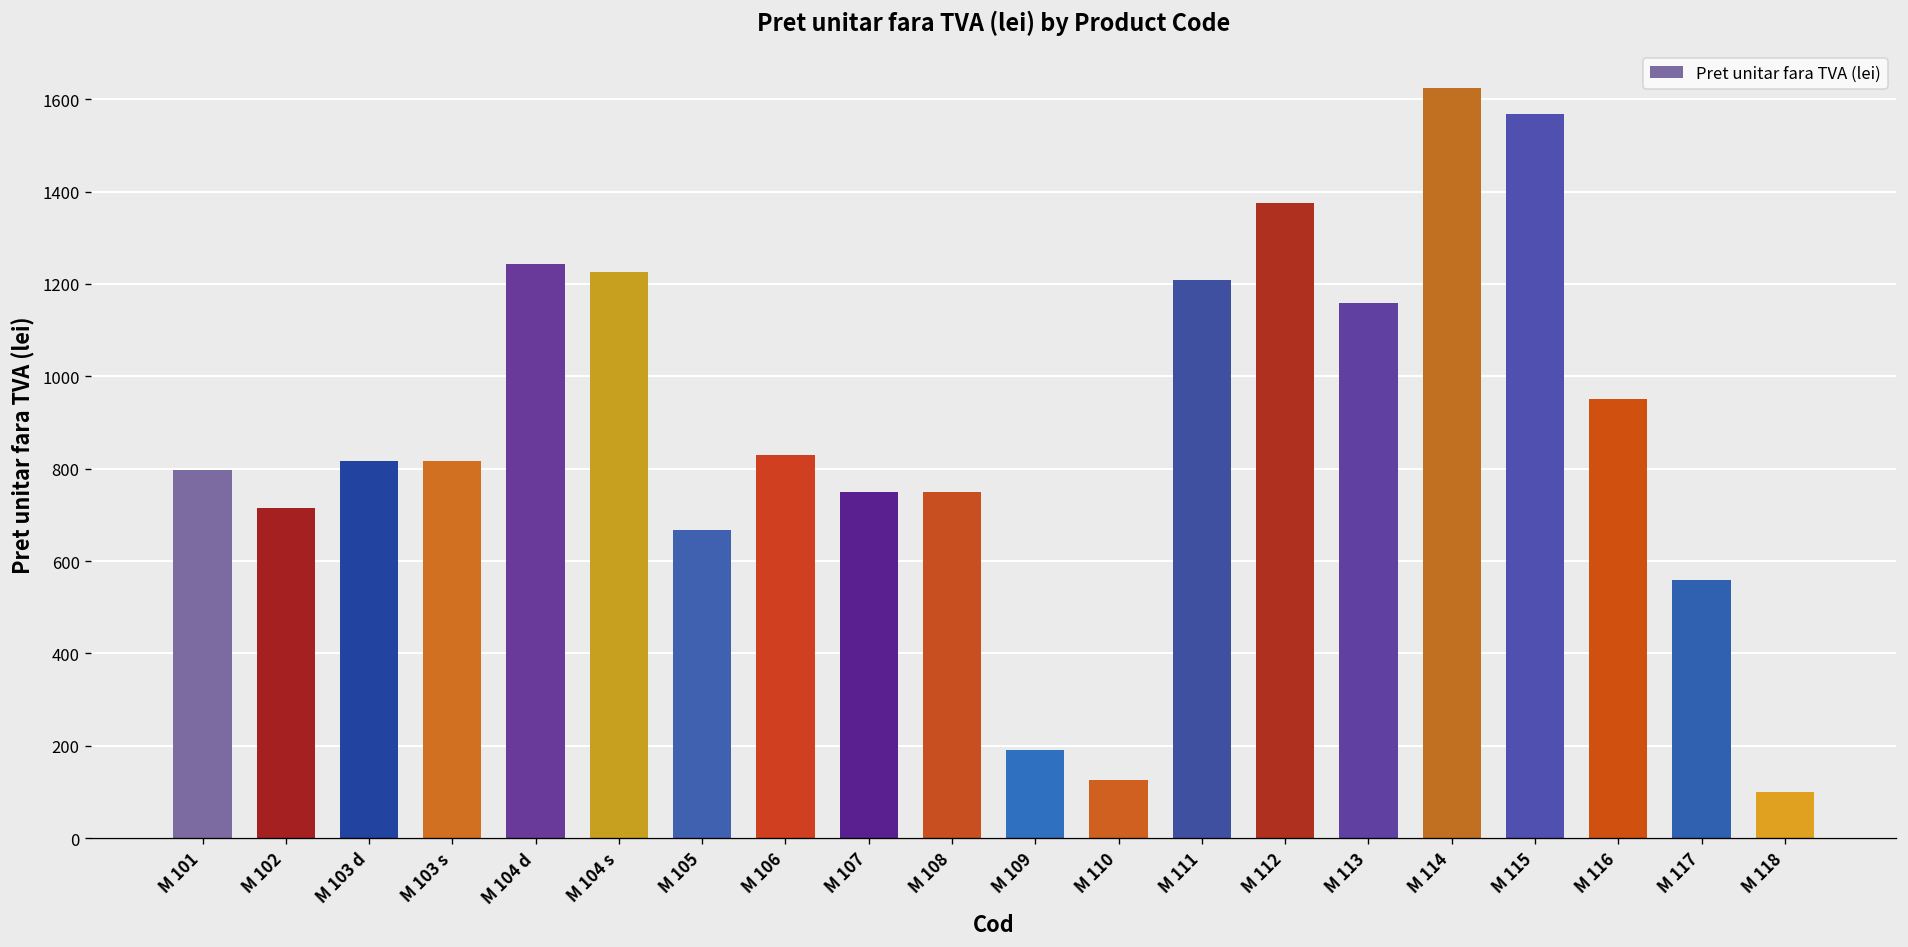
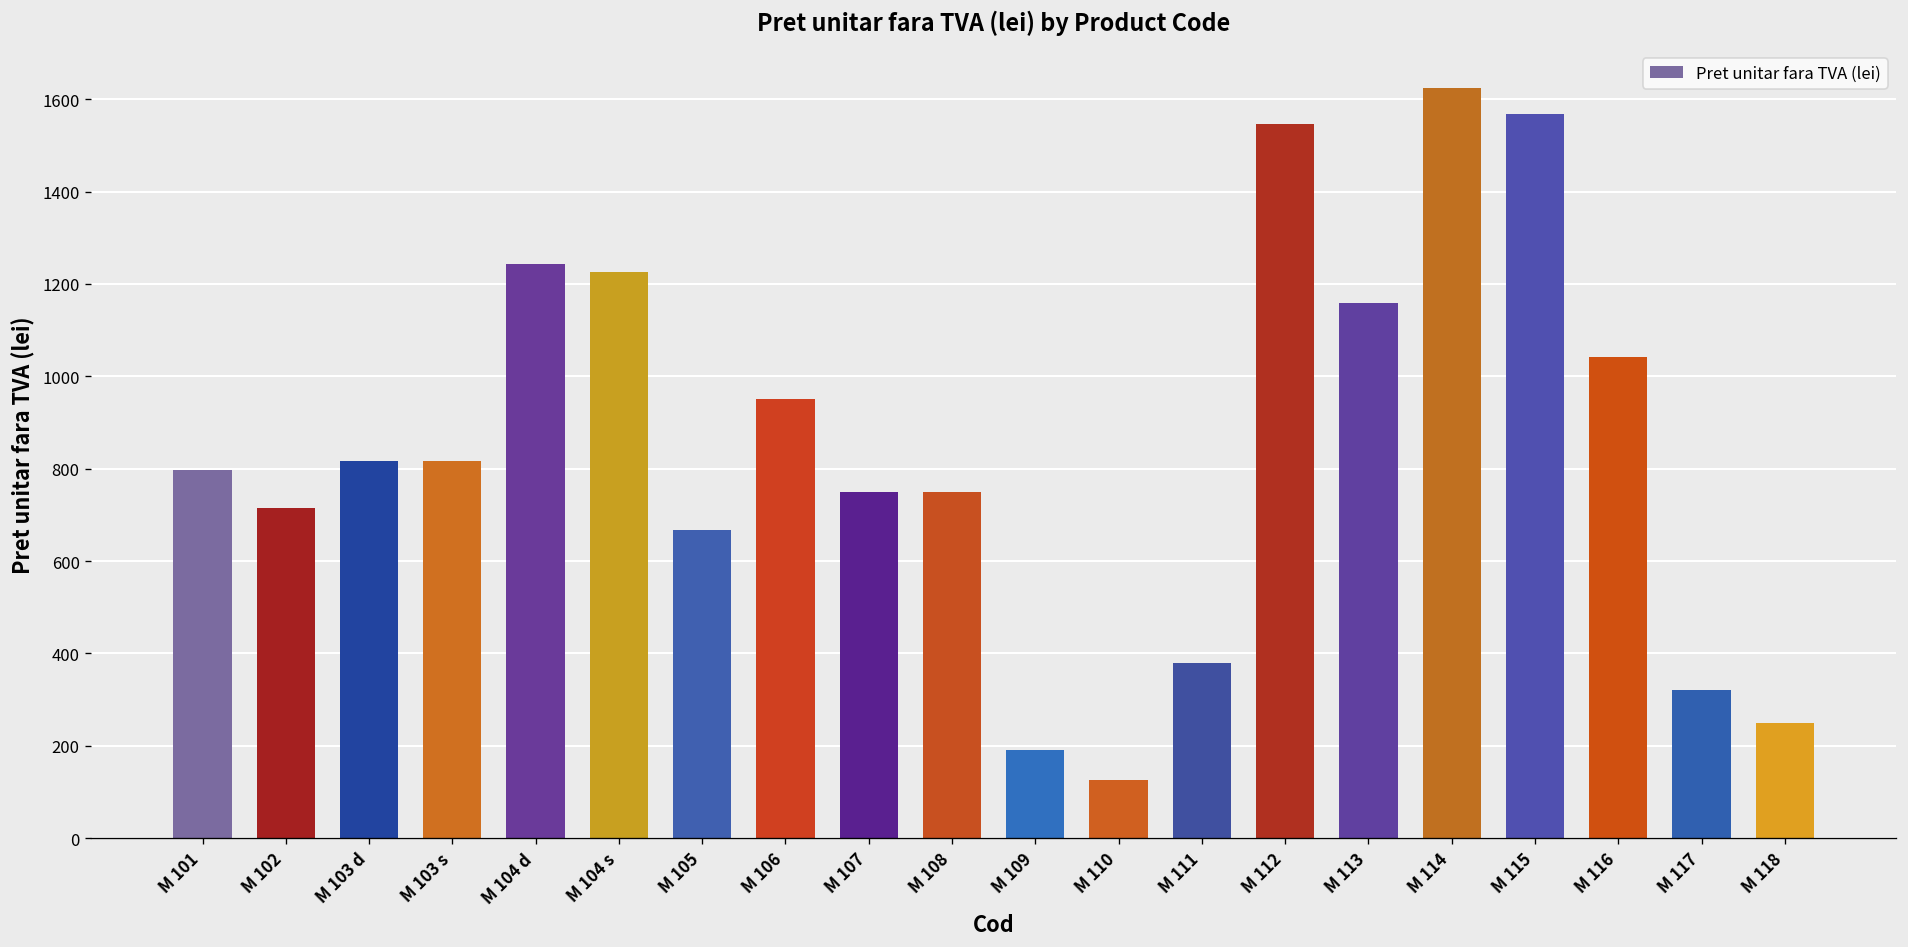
  {
    "M 101": 800,
    "M 102": 710,
    "M 103 d": 820,
    "M 103 s": 820,
    "M 104 d": 1240,
    "M 104 s": 1230,
    "M 105": 670,
-   "M 106": 830,
+   "M 106": 950,
    "M 107": 750,
    "M 108": 750,
    "M 109": 190,
    "M 110": 130,
-   "M 111": 1210,
-   "M 112": 1380,
+   "M 111": 380,
+   "M 112": 1550,
    "M 113": 1160,
    "M 114": 1630,
    "M 115": 1570,
-   "M 116": 950,
-   "M 117": 560,
-   "M 118": 100
+   "M 116": 1040,
+   "M 117": 320,
+   "M 118": 250
  }
